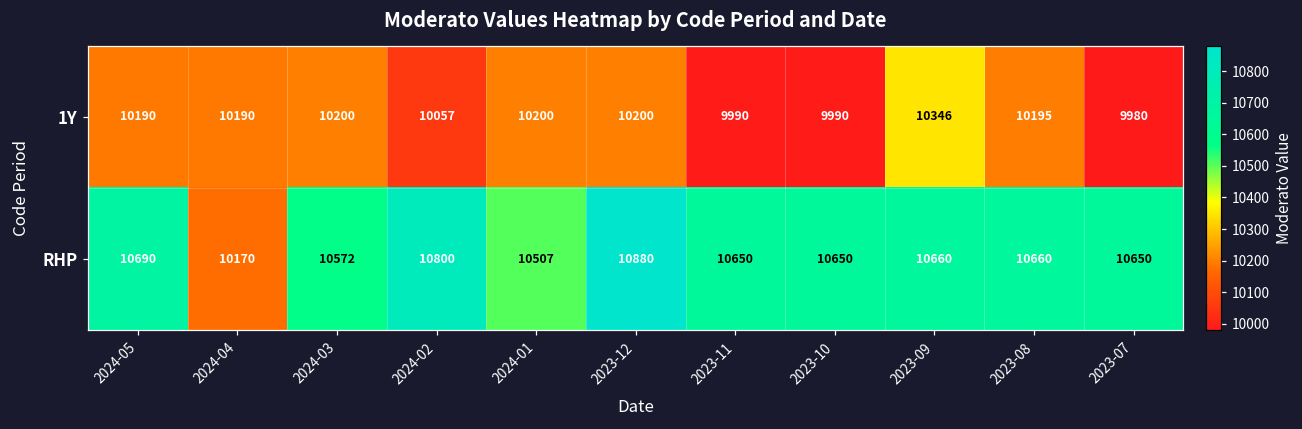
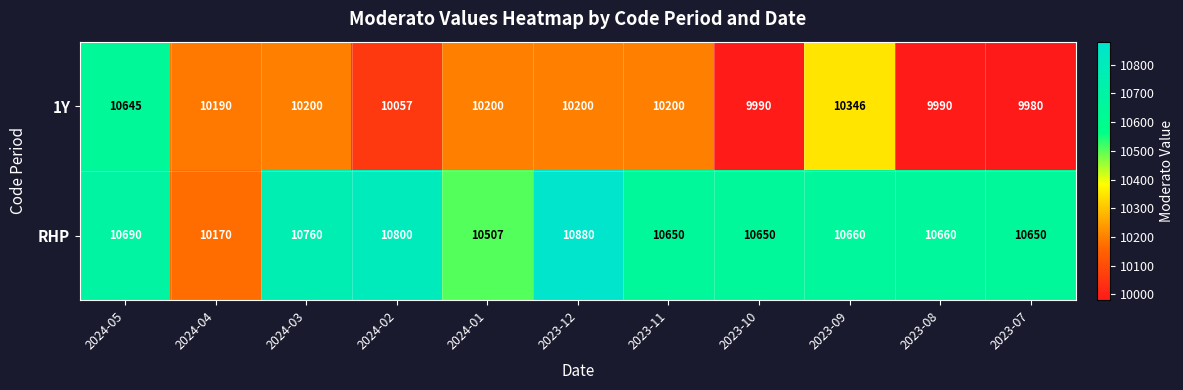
  {
    "1Y": {
-     "2024-05": 10190,
+     "2024-05": 10645,
      "2024-04": 10190,
      "2024-03": 10200,
      "2024-02": 10057,
      "2024-01": 10200,
      "2023-12": 10200,
-     "2023-11": 9990,
+     "2023-11": 10200,
      "2023-10": 9990,
      "2023-09": 10346,
-     "2023-08": 10195,
+     "2023-08": 9990,
      "2023-07": 9980
    },
    "RHP": {
      "2024-05": 10690,
      "2024-04": 10170,
-     "2024-03": 10572,
+     "2024-03": 10760,
      "2024-02": 10800,
      "2024-01": 10507,
      "2023-12": 10880,
      "2023-11": 10650,
      "2023-10": 10650,
      "2023-09": 10660,
      "2023-08": 10660,
      "2023-07": 10650
    }
  }
